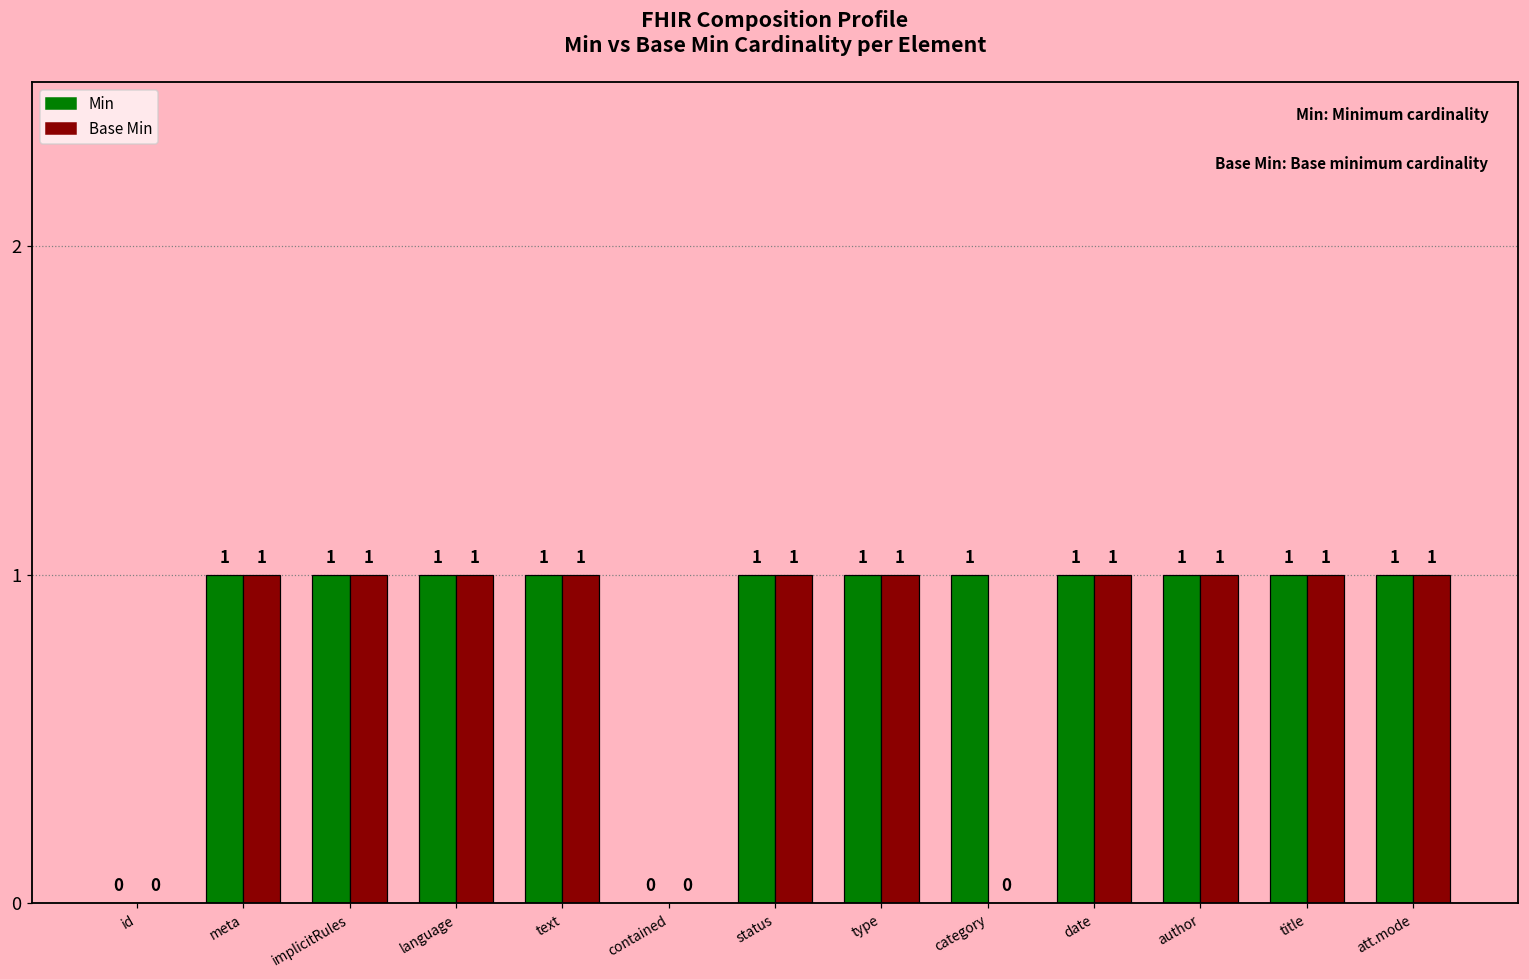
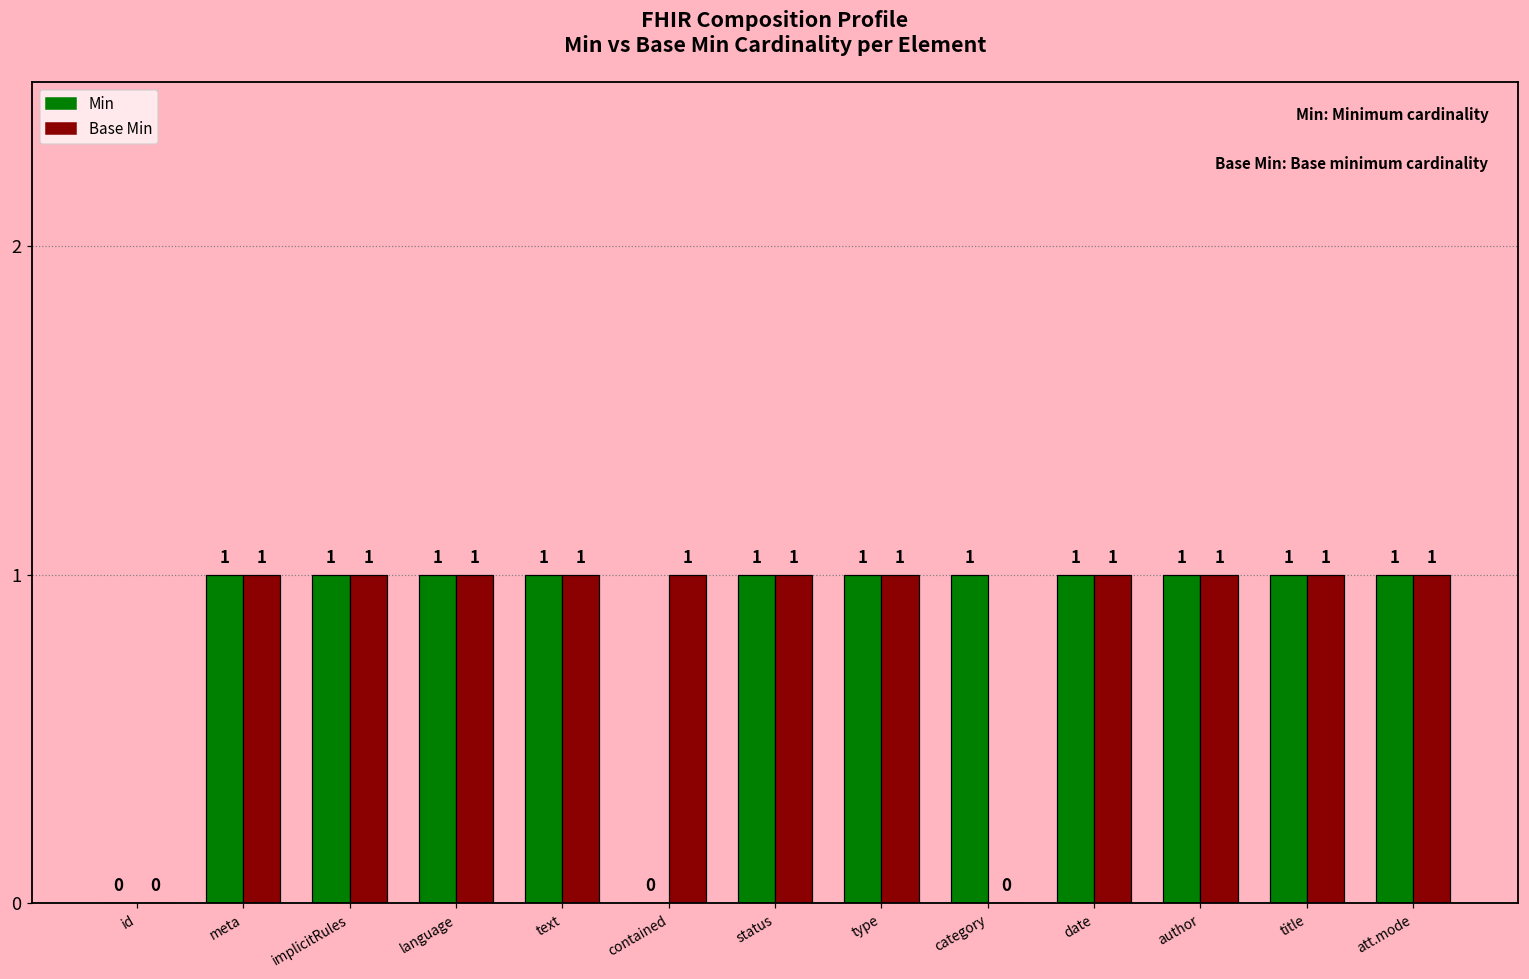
  {
    "Min": {
      "id": 0,
      "meta": 1,
      "implicitRules": 1,
      "language": 1,
      "text": 1,
      "contained": 0,
      "status": 1,
      "type": 1,
      "category": 1,
      "date": 1,
      "author": 1,
      "title": 1,
      "att.mode": 1
    },
    "Base Min": {
      "id": 0,
      "meta": 1,
      "implicitRules": 1,
      "language": 1,
      "text": 1,
-     "contained": 0,
+     "contained": 1,
      "status": 1,
      "type": 1,
      "category": 0,
      "date": 1,
      "author": 1,
      "title": 1,
      "att.mode": 1
    }
  }
